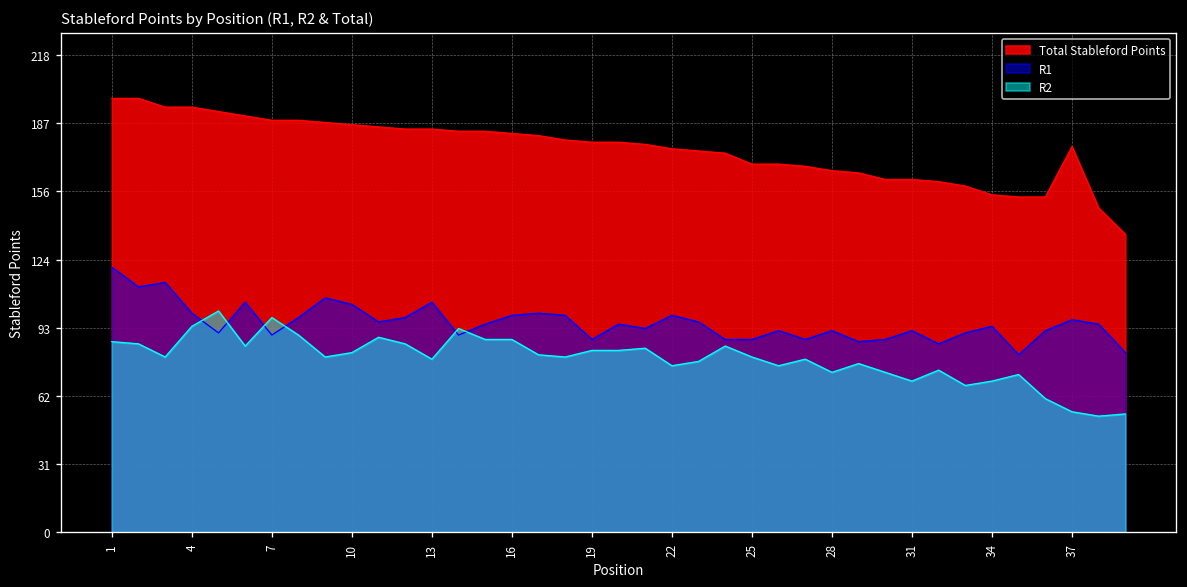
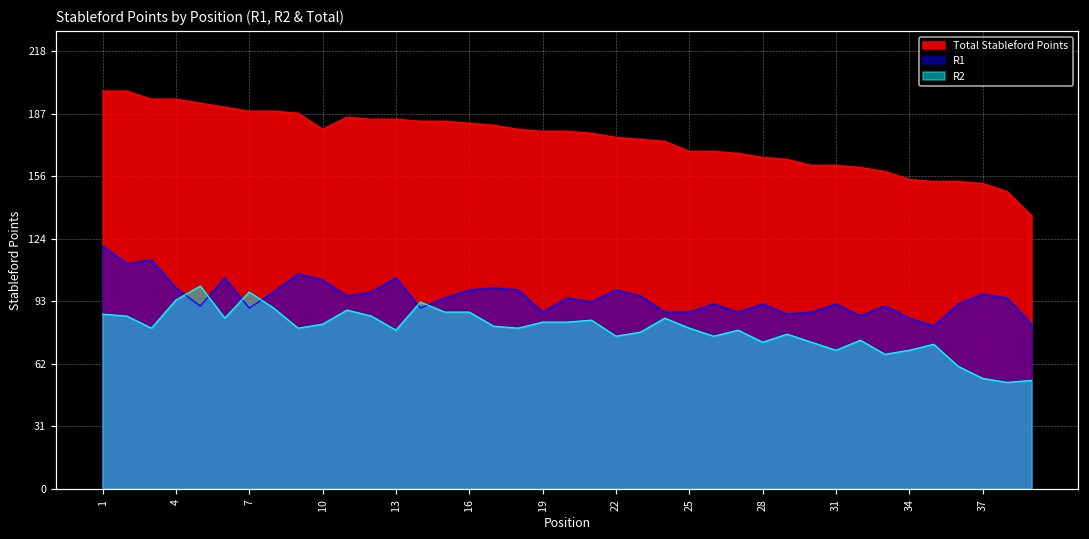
  {
    "Total Stableford Points": {
      "1": 198,
      "4": 194,
      "7": 188,
-     "10": 186,
+     "10": 179,
      "13": 184,
      "16": 182,
      "19": 178,
      "22": 175,
      "25": 168,
      "28": 165,
      "31": 161,
      "34": 154,
-     "37": 176
+     "37": 152
    },
    "R1": {
      "1": 121,
      "4": 100,
      "7": 90,
      "10": 104,
      "13": 105,
      "16": 99,
      "19": 88,
      "22": 99,
      "25": 88,
      "28": 92,
      "31": 92,
-     "34": 94,
+     "34": 85,
      "37": 97
    },
    "R2": {
      "1": 87,
      "4": 94,
      "7": 98,
      "10": 82,
      "13": 79,
      "16": 88,
      "19": 83,
      "22": 76,
      "25": 80,
      "28": 73,
      "31": 69,
      "34": 69,
      "37": 55
    }
  }
